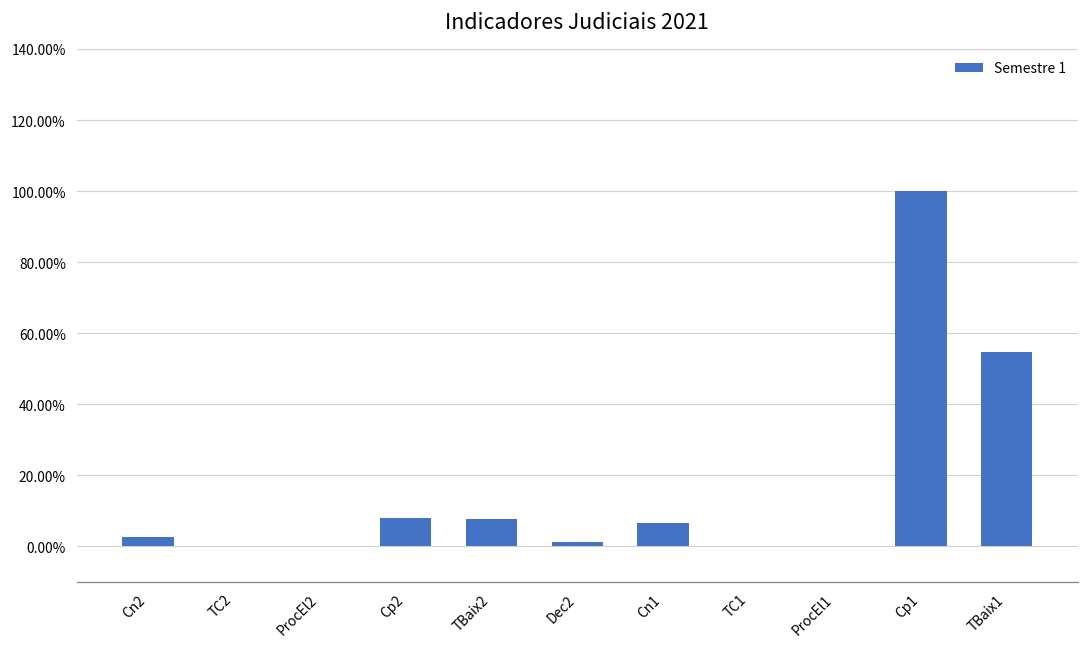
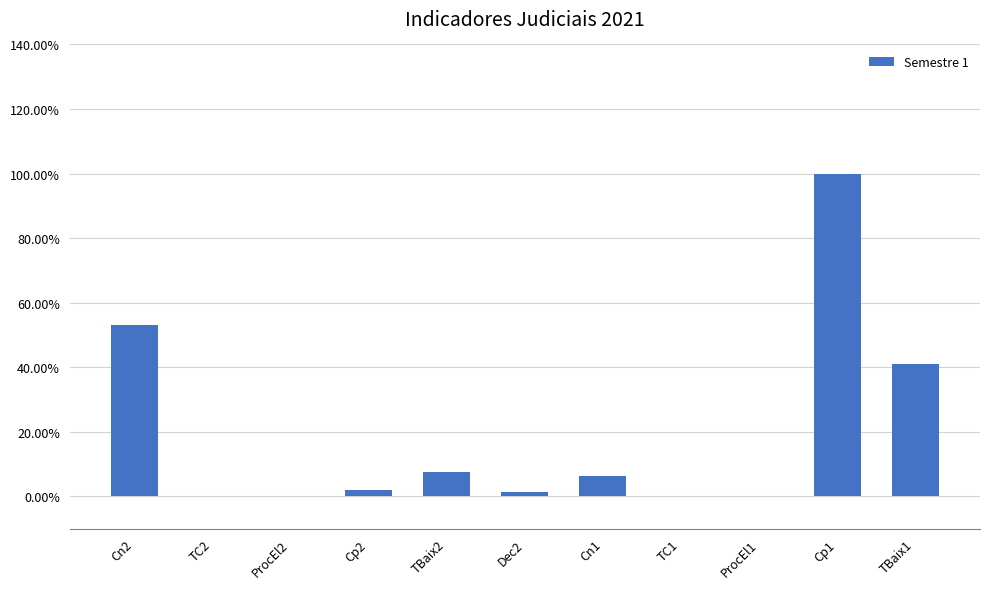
  {
-   "Cn2": "3%",
-   "Cp2": "8%",
+   "Cn2": "53%",
+   "Cp2": "2%",
    "TBaix2": "8%",
    "Dec2": "1%",
    "Cn1": "6%",
    "Cp1": "100%",
-   "TBaix1": "55%"
+   "TBaix1": "41%"
  }
